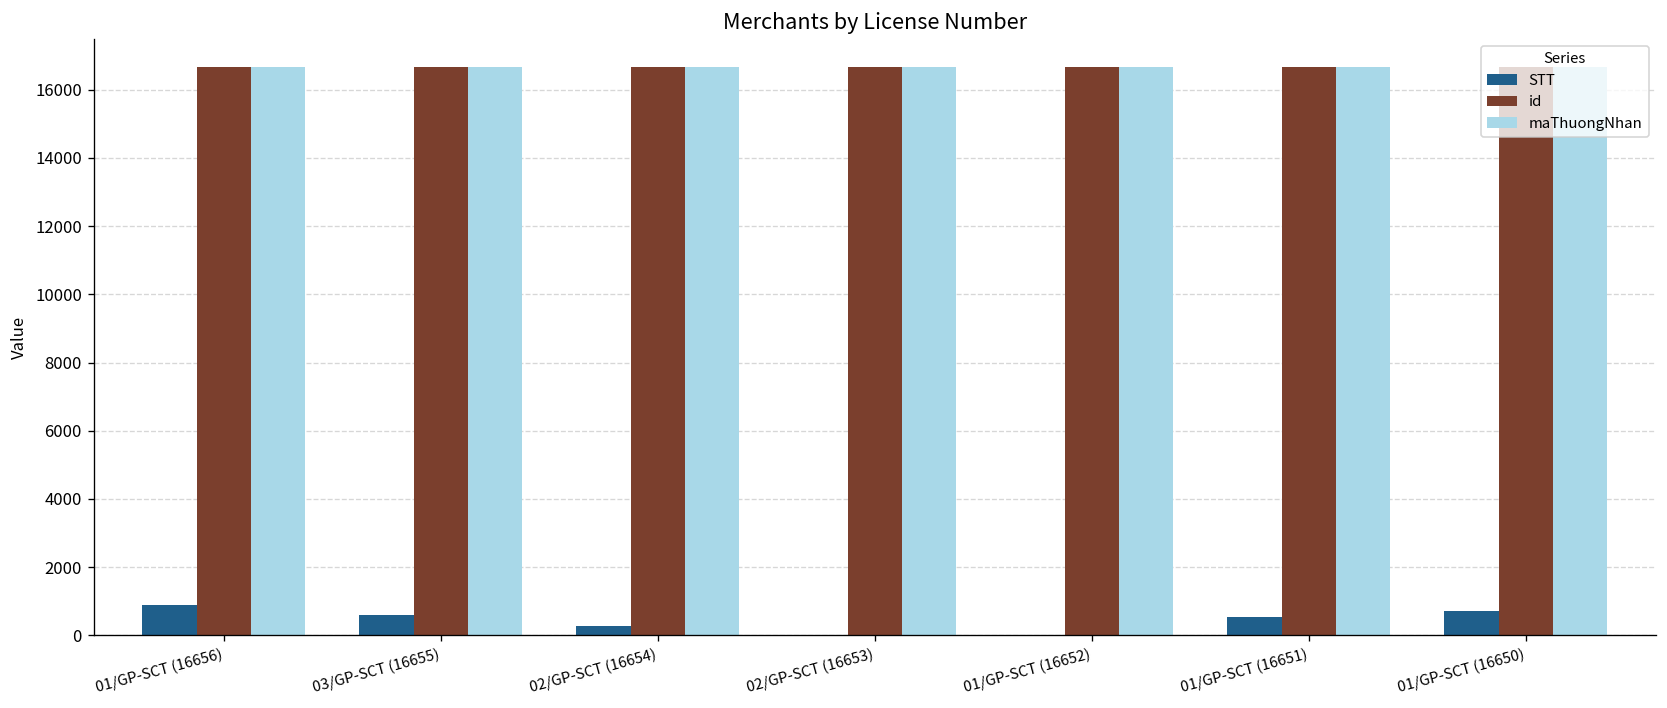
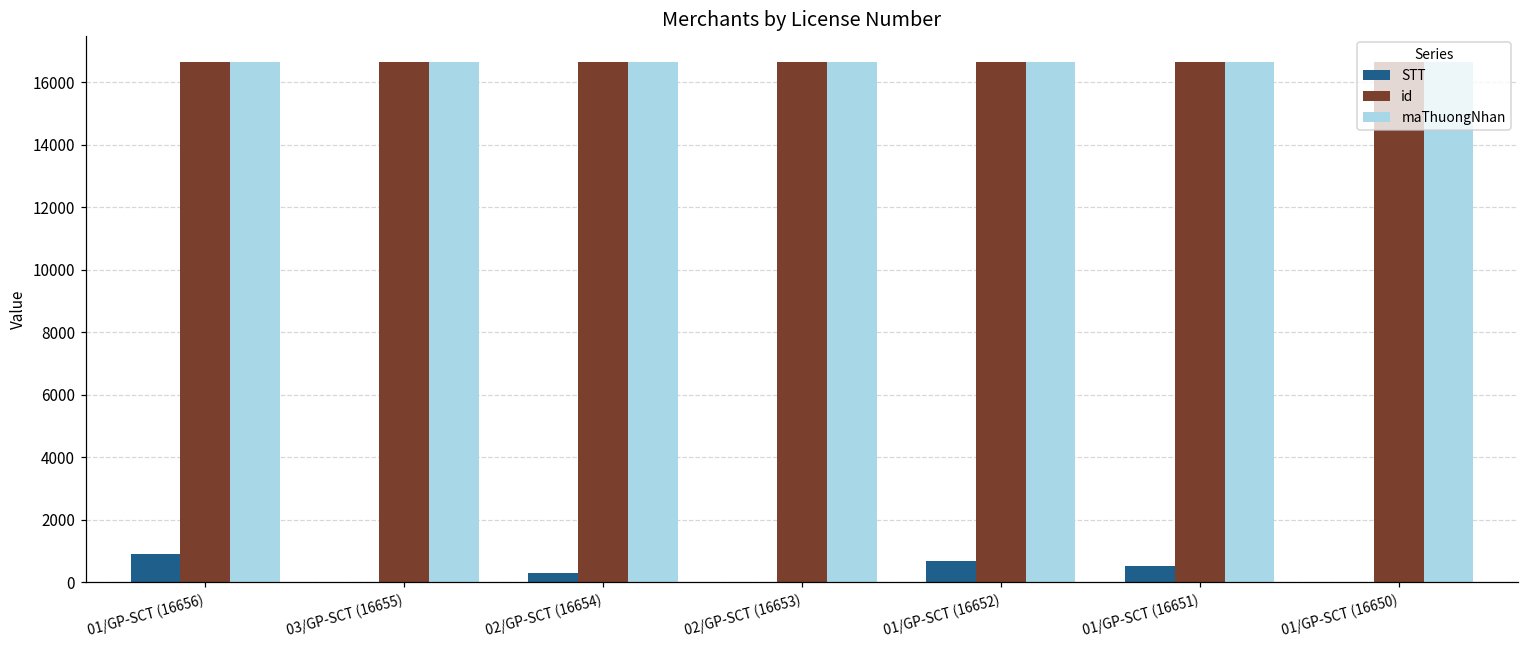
  {
    "STT": {
      "01/GP-SCT (16656)": 900,
-     "03/GP-SCT (16655)": 600,
+     "03/GP-SCT (16655)": 0,
      "02/GP-SCT (16654)": 300,
-     "01/GP-SCT (16652)": 0,
+     "01/GP-SCT (16652)": 700,
      "01/GP-SCT (16651)": 500,
-     "01/GP-SCT (16650)": 700
+     "01/GP-SCT (16650)": 0
    },
    "id": {
      "01/GP-SCT (16656)": 16700,
      "03/GP-SCT (16655)": 16700,
      "02/GP-SCT (16654)": 16700,
      "02/GP-SCT (16653)": 16700,
      "01/GP-SCT (16652)": 16700,
      "01/GP-SCT (16651)": 16700
    },
    "maThuongNhan": {
      "01/GP-SCT (16656)": 16700,
      "03/GP-SCT (16655)": 16700,
      "02/GP-SCT (16654)": 16700,
      "02/GP-SCT (16653)": 16700,
      "01/GP-SCT (16652)": 16700,
      "01/GP-SCT (16651)": 16700
    }
  }
